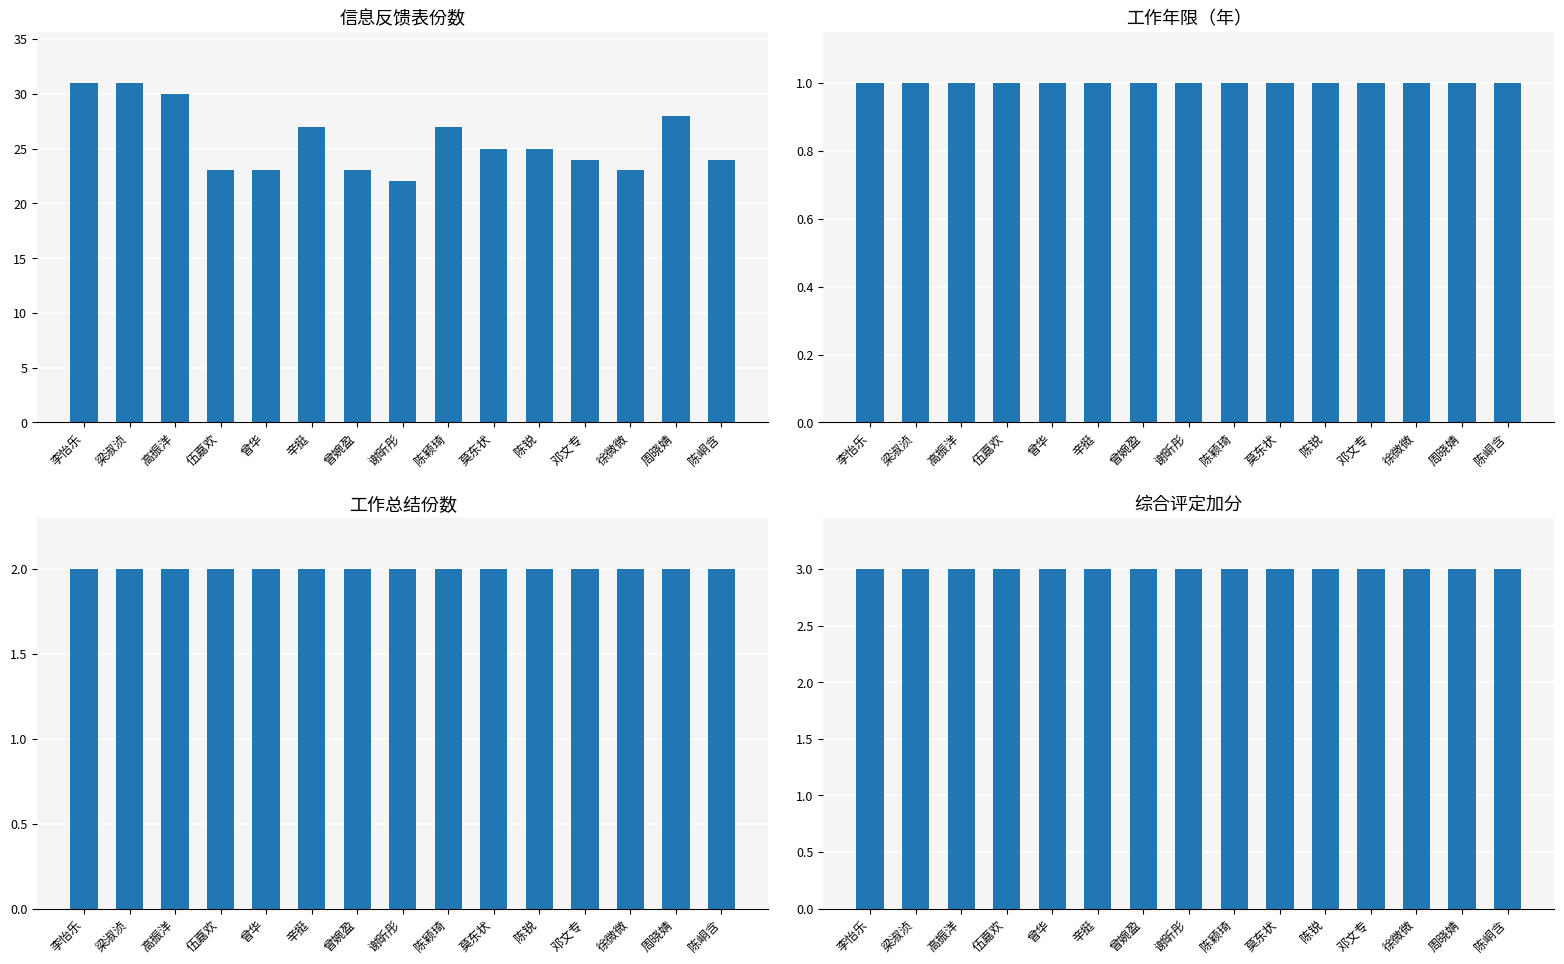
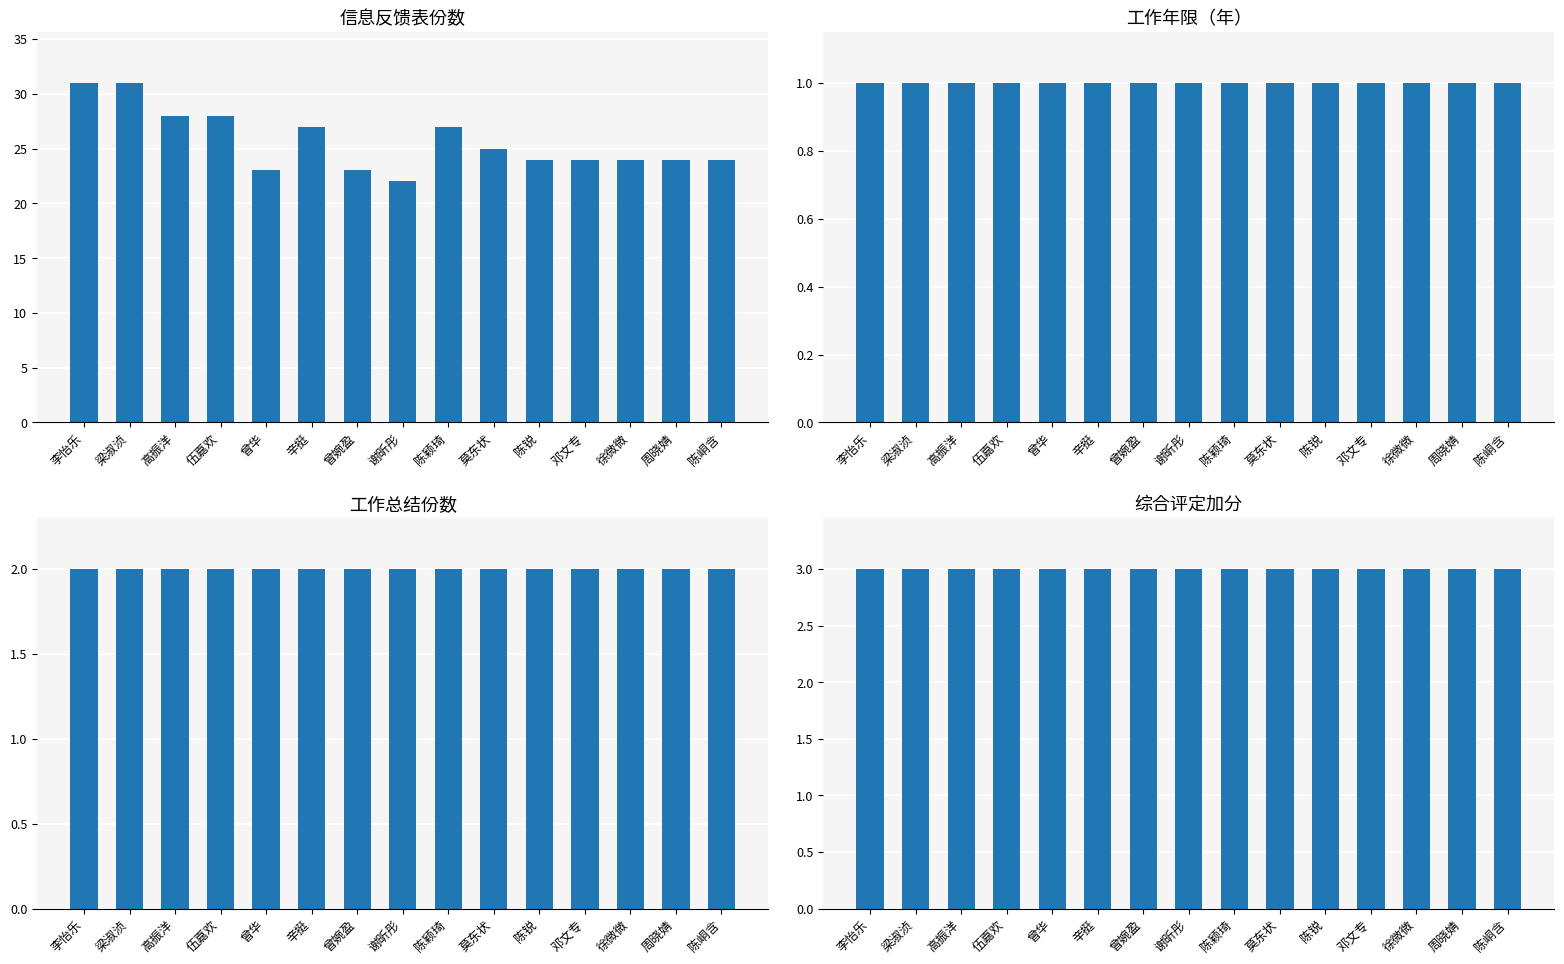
  {
    "信息反馈表份数": {
      "李怡乐": 31,
      "梁淑浈": 31,
-     "高振洋": 30,
-     "伍嘉欢": 23,
+     "高振洋": 28,
+     "伍嘉欢": 28,
      "曾华": 23,
      "辛挺": 27,
      "曾婉盈": 23,
      "谢昕彤": 22,
      "陈颖琦": 27,
      "莫东状": 25,
-     "陈锐": 25,
+     "陈锐": 24,
      "邓文专": 24,
-     "徐微微": 23,
-     "周晓婧": 28,
+     "徐微微": 24,
+     "周晓婧": 24,
      "陈峒含": 24
    },
    "工作年限（年）": {
      "李怡乐": 1.00,
      "梁淑浈": 1.00,
      "高振洋": 1.00,
      "伍嘉欢": 1.00,
      "曾华": 1.00,
      "辛挺": 1.00,
      "曾婉盈": 1.00,
      "谢昕彤": 1.00,
      "陈颖琦": 1.00,
      "莫东状": 1.00,
      "陈锐": 1.00,
      "邓文专": 1.00,
      "徐微微": 1.00,
      "周晓婧": 1.00,
      "陈峒含": 1.00
    },
    "工作总结份数": {
      "李怡乐": 2.00,
      "梁淑浈": 2.00,
      "高振洋": 2.00,
      "伍嘉欢": 2.00,
      "曾华": 2.00,
      "辛挺": 2.00,
      "曾婉盈": 2.00,
      "谢昕彤": 2.00,
      "陈颖琦": 2.00,
      "莫东状": 2.00,
      "陈锐": 2.00,
      "邓文专": 2.00,
      "徐微微": 2.00,
      "周晓婧": 2.00,
      "陈峒含": 2.00
    },
    "综合评定加分": {
      "李怡乐": 3.00,
      "梁淑浈": 3.00,
      "高振洋": 3.00,
      "伍嘉欢": 3.00,
      "曾华": 3.00,
      "辛挺": 3.00,
      "曾婉盈": 3.00,
      "谢昕彤": 3.00,
      "陈颖琦": 3.00,
      "莫东状": 3.00,
      "陈锐": 3.00,
      "邓文专": 3.00,
      "徐微微": 3.00,
      "周晓婧": 3.00,
      "陈峒含": 3.00
    }
  }
